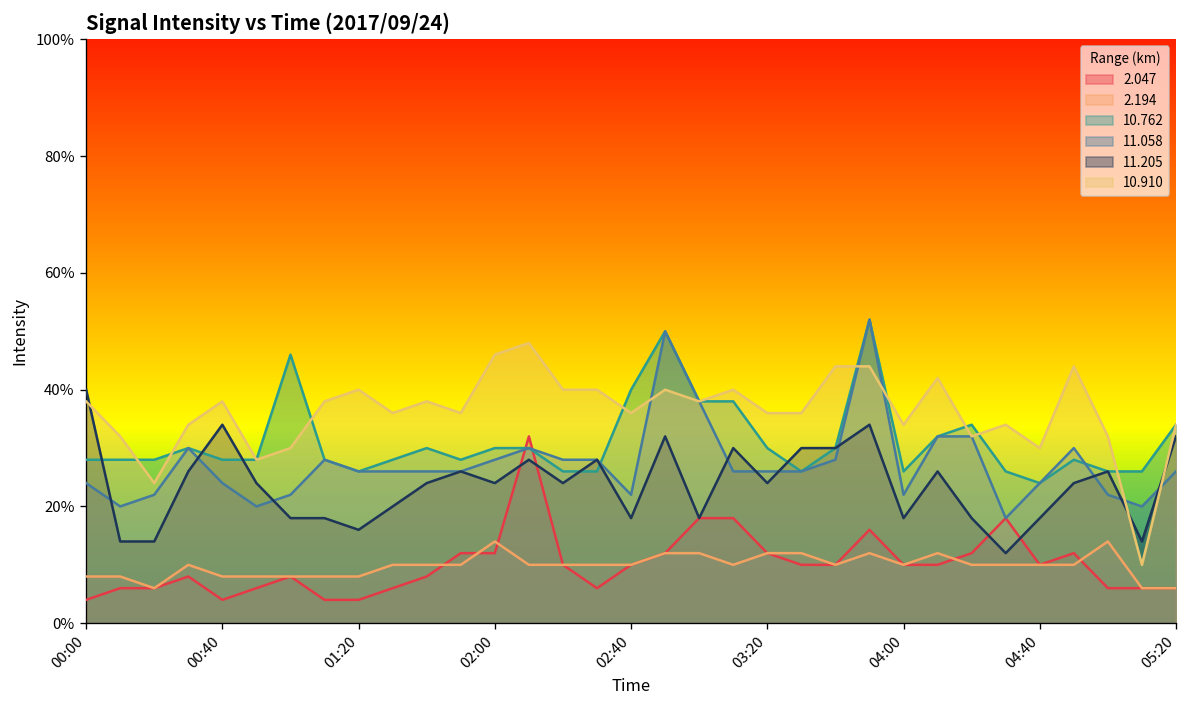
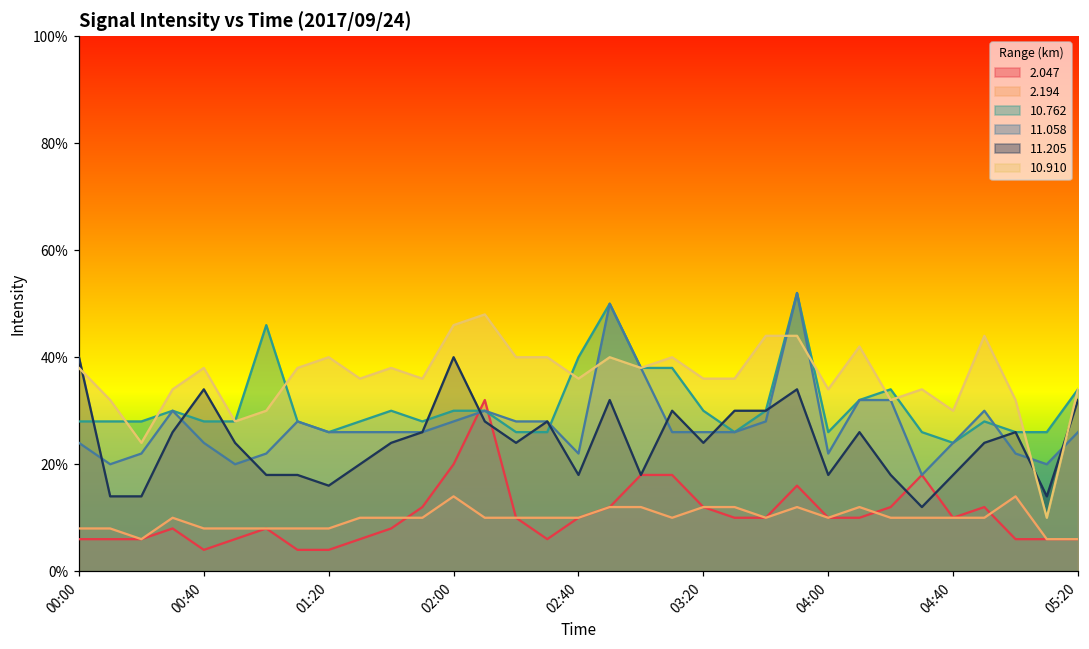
  {
    "2.047": {
-     "00:00": "4%",
+     "00:00": "6%",
      "00:40": "4%",
      "01:20": "4%",
-     "02:00": "12%"
+     "02:00": "20%"
    },
    "11.205": {
      "00:00": "40%",
      "00:40": "34%",
      "01:20": "16%",
-     "02:00": "24%",
+     "02:00": "40%",
      "02:40": "18%",
      "03:20": "24%",
      "04:00": "18%",
      "04:40": "18%",
      "05:20": "32%"
    }
  }
